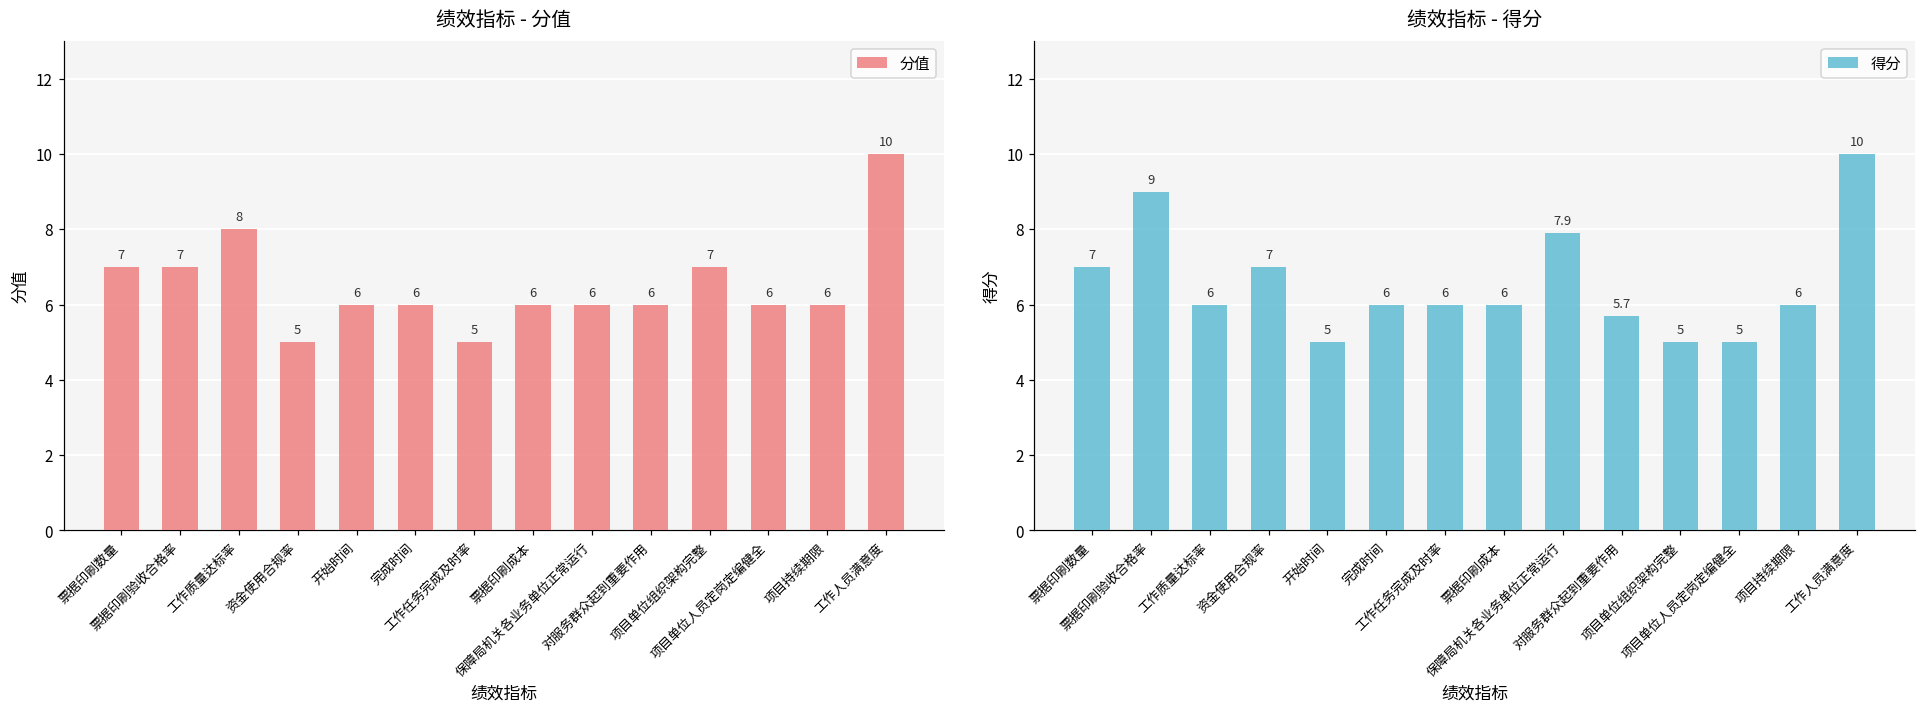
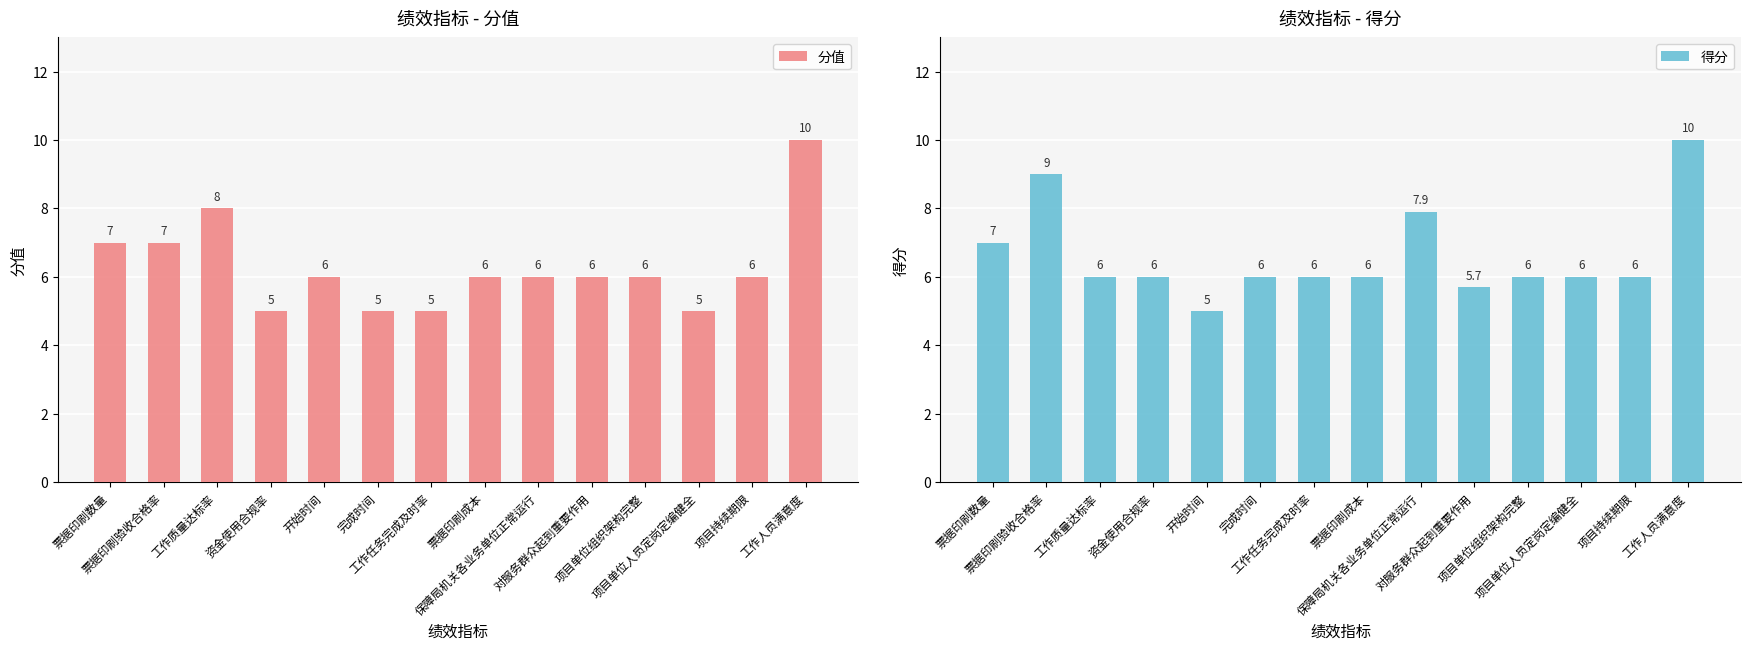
  {
    "绩效指标 - 分值": {
      "票据印刷数量": 7,
      "票据印刷验收合格率": 7,
      "工作质量达标率": 8,
      "资金使用合规率": 5,
      "开始时间": 6,
-     "完成时间": 6,
+     "完成时间": 5,
      "工作任务完成及时率": 5,
      "票据印刷成本": 6,
      "保障局机关各业务单位正常运行": 6,
      "对服务群众起到重要作用": 6,
-     "项目单位组织架构完整": 7,
-     "项目单位人员定岗定编健全": 6,
+     "项目单位组织架构完整": 6,
+     "项目单位人员定岗定编健全": 5,
      "项目持续期限": 6,
      "工作人员满意度": 10
    },
    "绩效指标 - 得分": {
      "票据印刷数量": 7,
      "票据印刷验收合格率": 9,
      "工作质量达标率": 6,
-     "资金使用合规率": 7,
+     "资金使用合规率": 6,
      "开始时间": 5,
      "完成时间": 6,
      "工作任务完成及时率": 6,
      "票据印刷成本": 6,
      "保障局机关各业务单位正常运行": 7.9,
      "对服务群众起到重要作用": 5.7,
-     "项目单位组织架构完整": 5,
-     "项目单位人员定岗定编健全": 5,
+     "项目单位组织架构完整": 6,
+     "项目单位人员定岗定编健全": 6,
      "项目持续期限": 6,
      "工作人员满意度": 10
    }
  }
